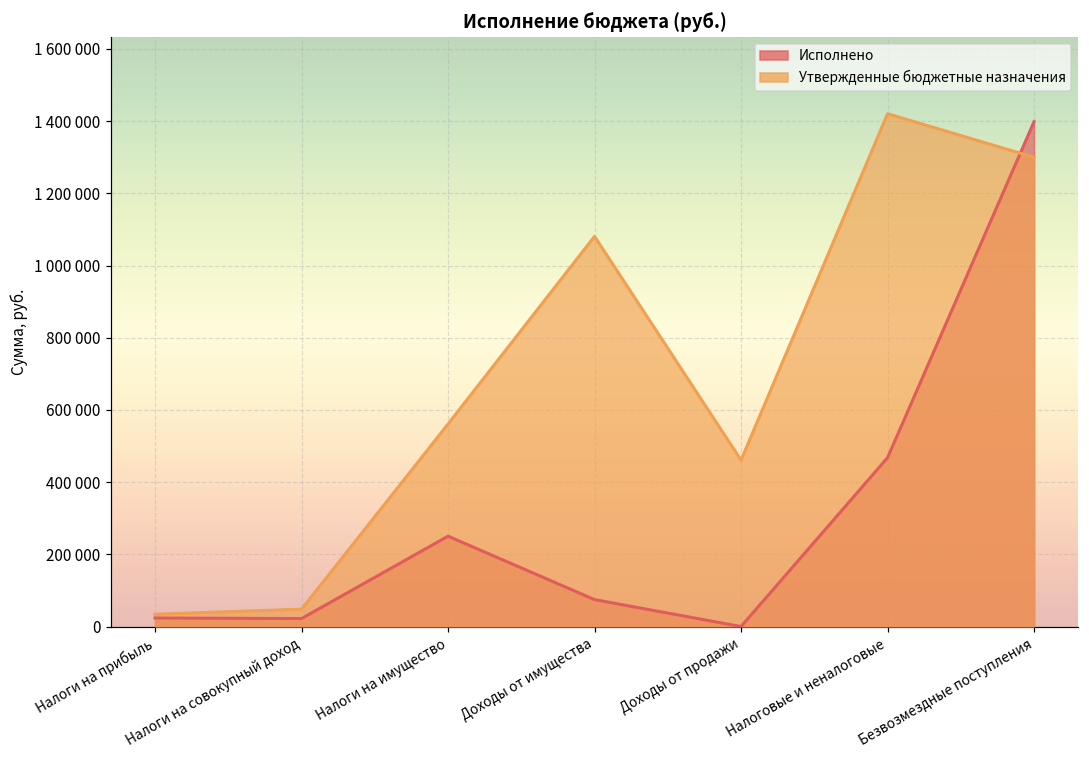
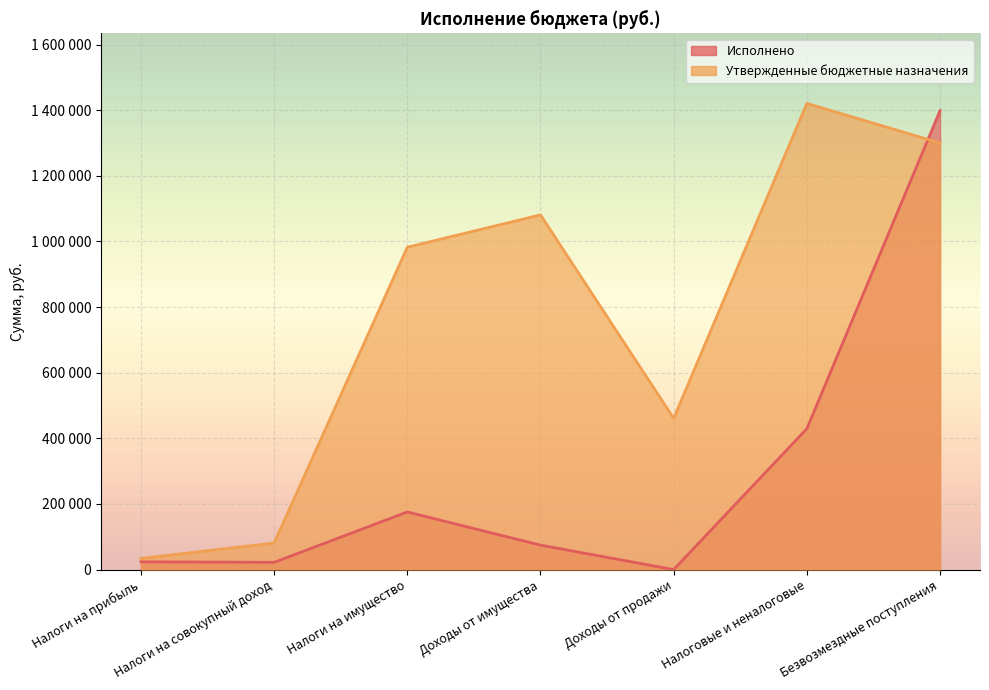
  {
    "Исполнено": {
      "Налоги на прибыль": 20000,
      "Налоги на совокупный доход": 20000,
-     "Налоги на имущество": 250000,
+     "Налоги на имущество": 180000,
      "Доходы от имущества": 70000,
      "Доходы от продажи": 0,
-     "Налоговые и неналоговые": 470000,
+     "Налоговые и неналоговые": 430000,
      "Безвозмездные поступления": 1400000
    },
    "Утвержденные бюджетные назначения": {
      "Налоги на прибыль": 30000,
-     "Налоги на совокупный доход": 50000,
-     "Налоги на имущество": 560000,
+     "Налоги на совокупный доход": 80000,
+     "Налоги на имущество": 980000,
      "Доходы от имущества": 1080000,
      "Доходы от продажи": 460000,
      "Налоговые и неналоговые": 1420000,
      "Безвозмездные поступления": 1300000
    }
  }
